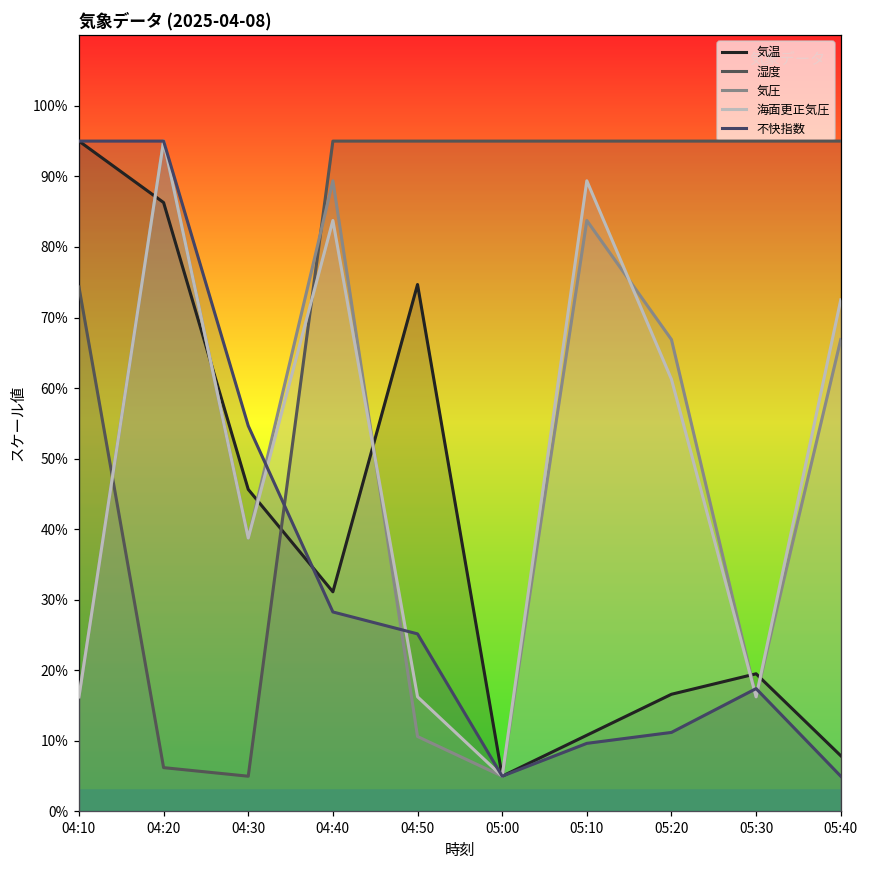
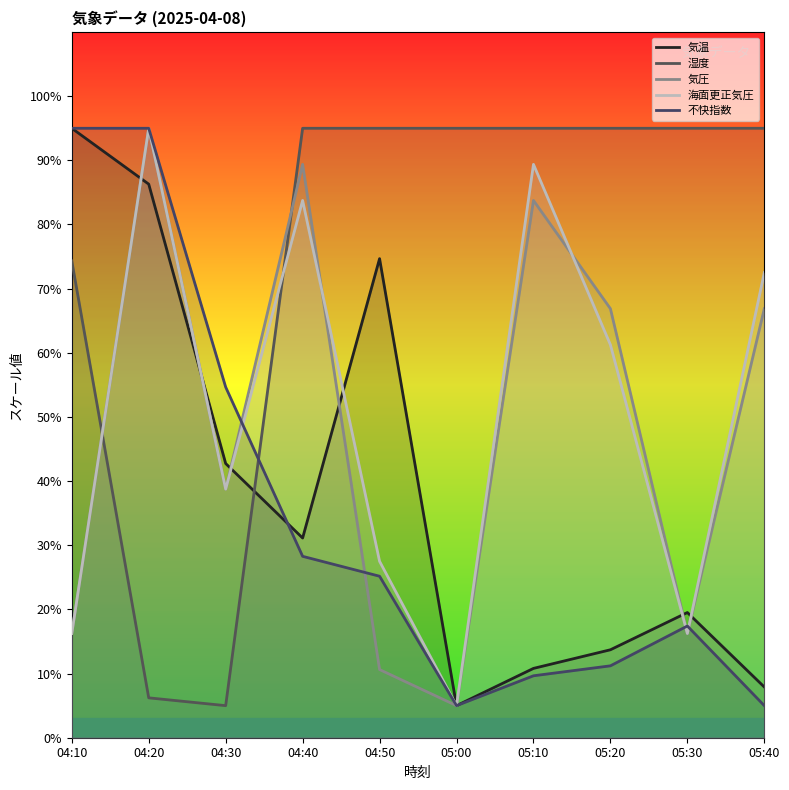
  {
    "気温": {
      "04:20": "86%",
-     "04:30": "46%",
+     "04:30": "43%",
      "04:40": "31%",
      "04:50": "75%",
      "05:10": "11%",
-     "05:20": "17%",
+     "05:20": "14%",
      "05:30": "20%",
      "05:40": "8%"
    },
    "気圧": {
      "04:40": "89%",
      "04:50": "11%",
      "05:10": "84%",
      "05:20": "67%",
      "05:40": "67%"
    },
    "海面更正気圧": {
      "04:40": "84%",
-     "04:50": "16%",
+     "04:50": "27%",
      "05:10": "89%",
      "05:20": "61%",
      "05:40": "73%"
    }
  }
